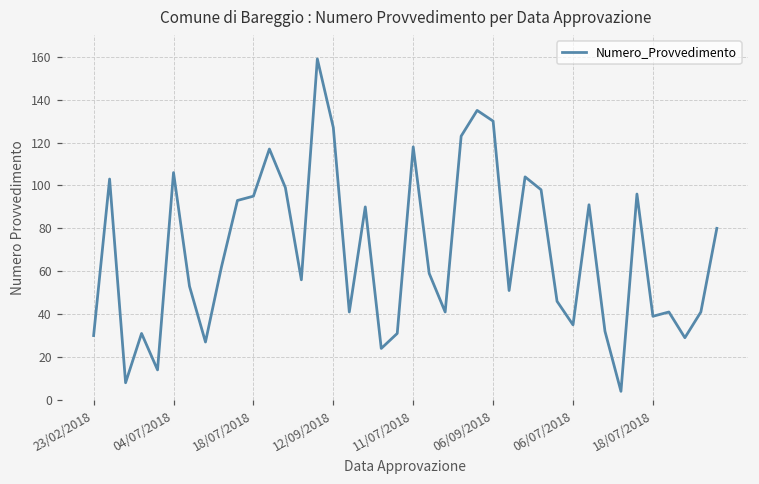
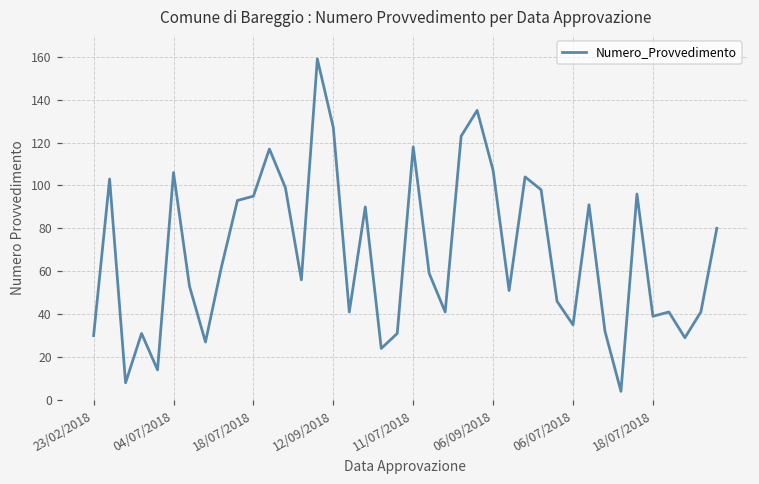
  {
    "04/07/2018": 106,
    "12/09/2018": 127,
-   "06/09/2018": 130,
+   "06/09/2018": 107,
    "06/07/2018": 35
  }
